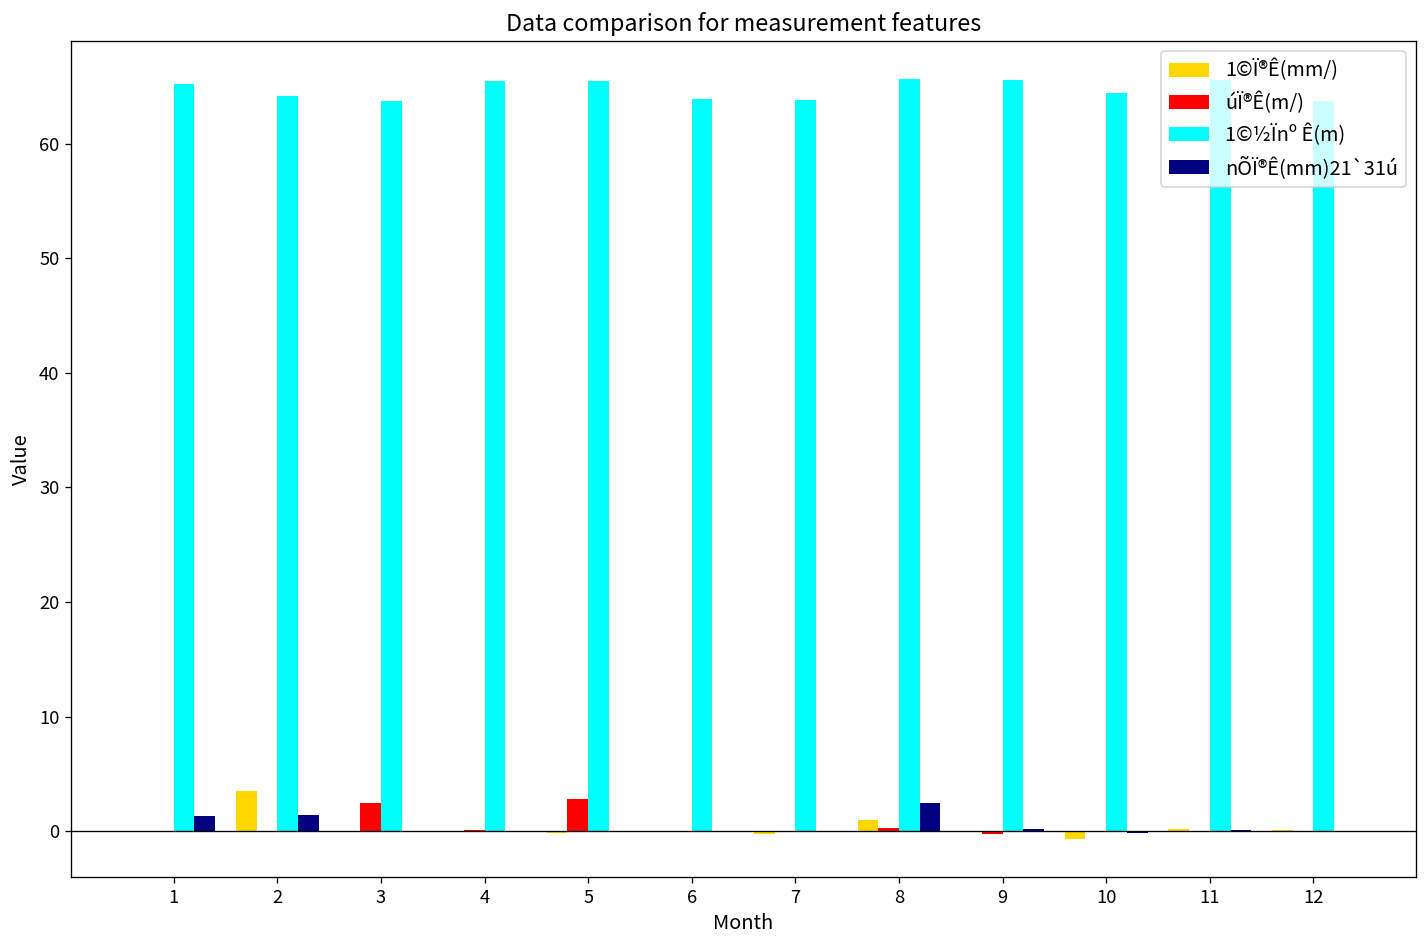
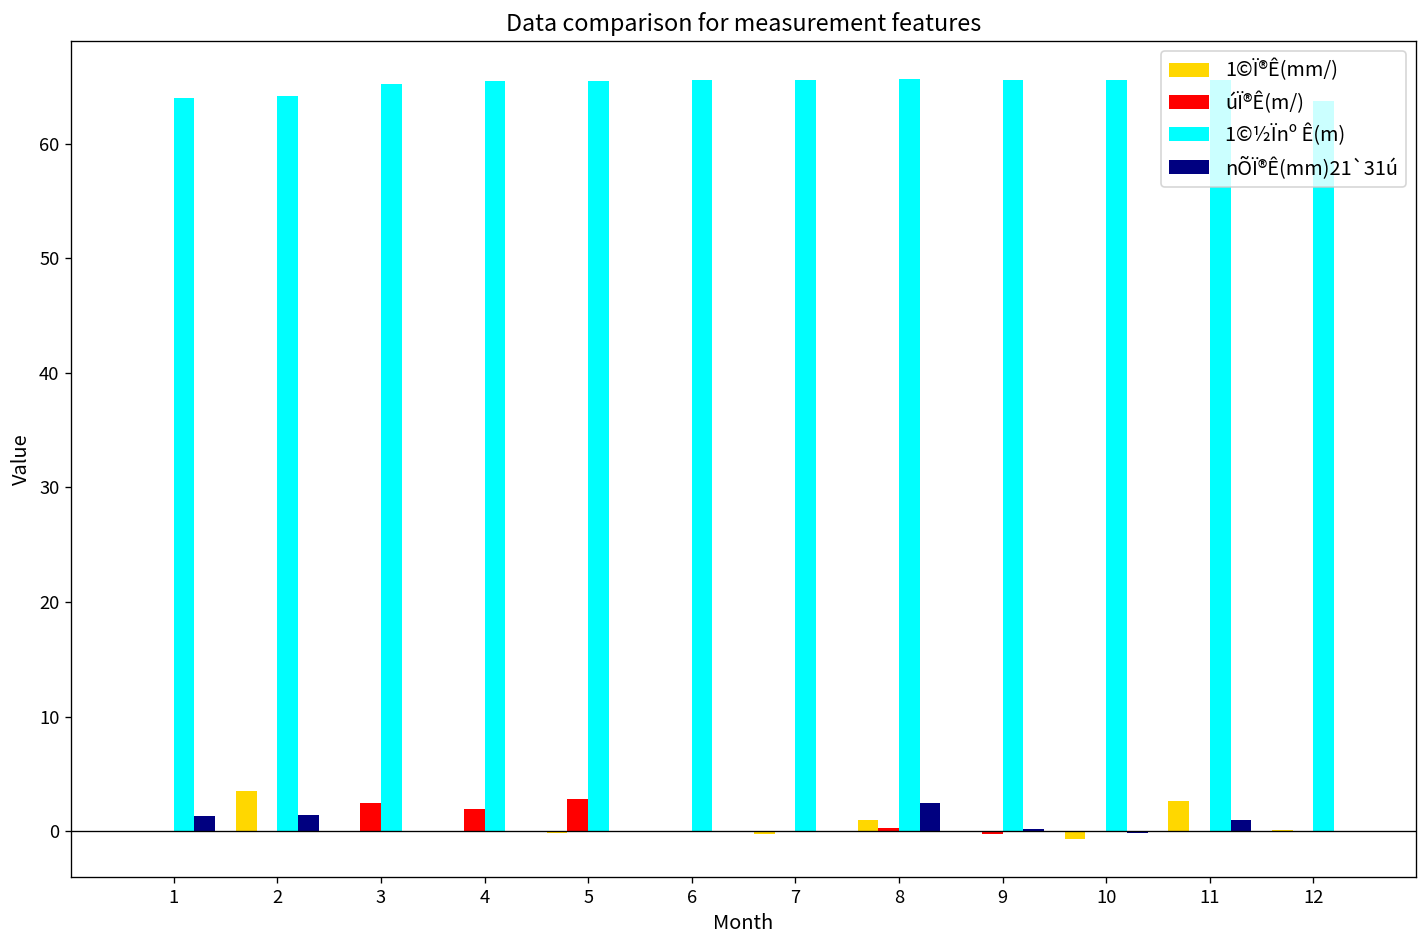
  {
    "1©Ï®Ê(mm/)": {
      "2": 4,
      "3": 0,
      "8": 1,
      "10": -1,
-     "11": 0
+     "11": 3
    },
    "úÏ®Ê(m/)": {
      "3": 2,
-     "4": 0,
+     "4": 2,
      "5": 3,
      "8": 0,
      "9": 0
    },
    "1©½Ïnº Ê(m)": {
-     "1": 65,
+     "1": 64,
      "2": 64,
-     "3": 64,
+     "3": 65,
      "4": 66,
      "5": 66,
-     "6": 64,
-     "7": 64,
+     "6": 66,
+     "7": 66,
      "8": 66,
      "9": 66,
-     "10": 64
+     "10": 66
    },
    "nÕÏ®Ê(mm)21`31ú": {
      "1": 1,
      "2": 1,
      "7": 0,
      "8": 2,
-     "11": 0
+     "11": 1
    }
  }
